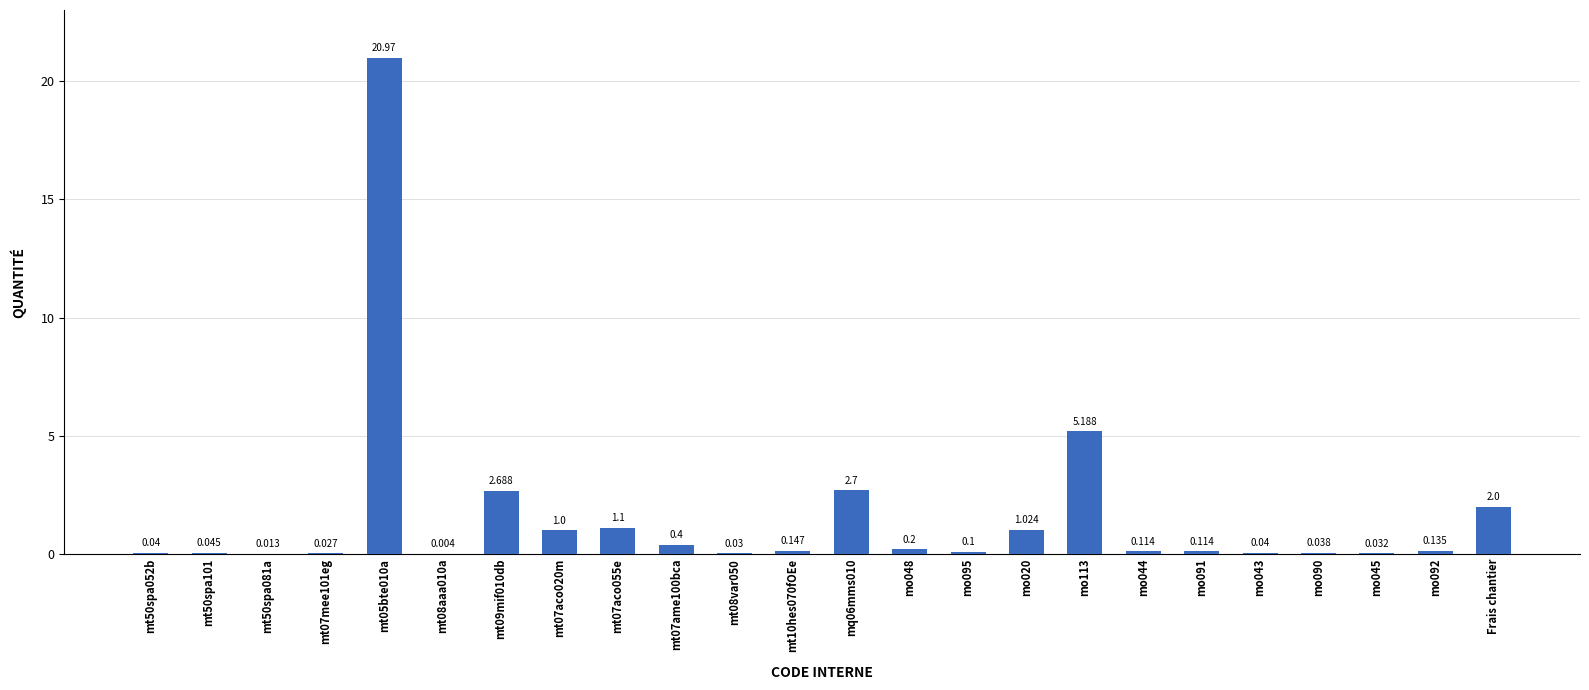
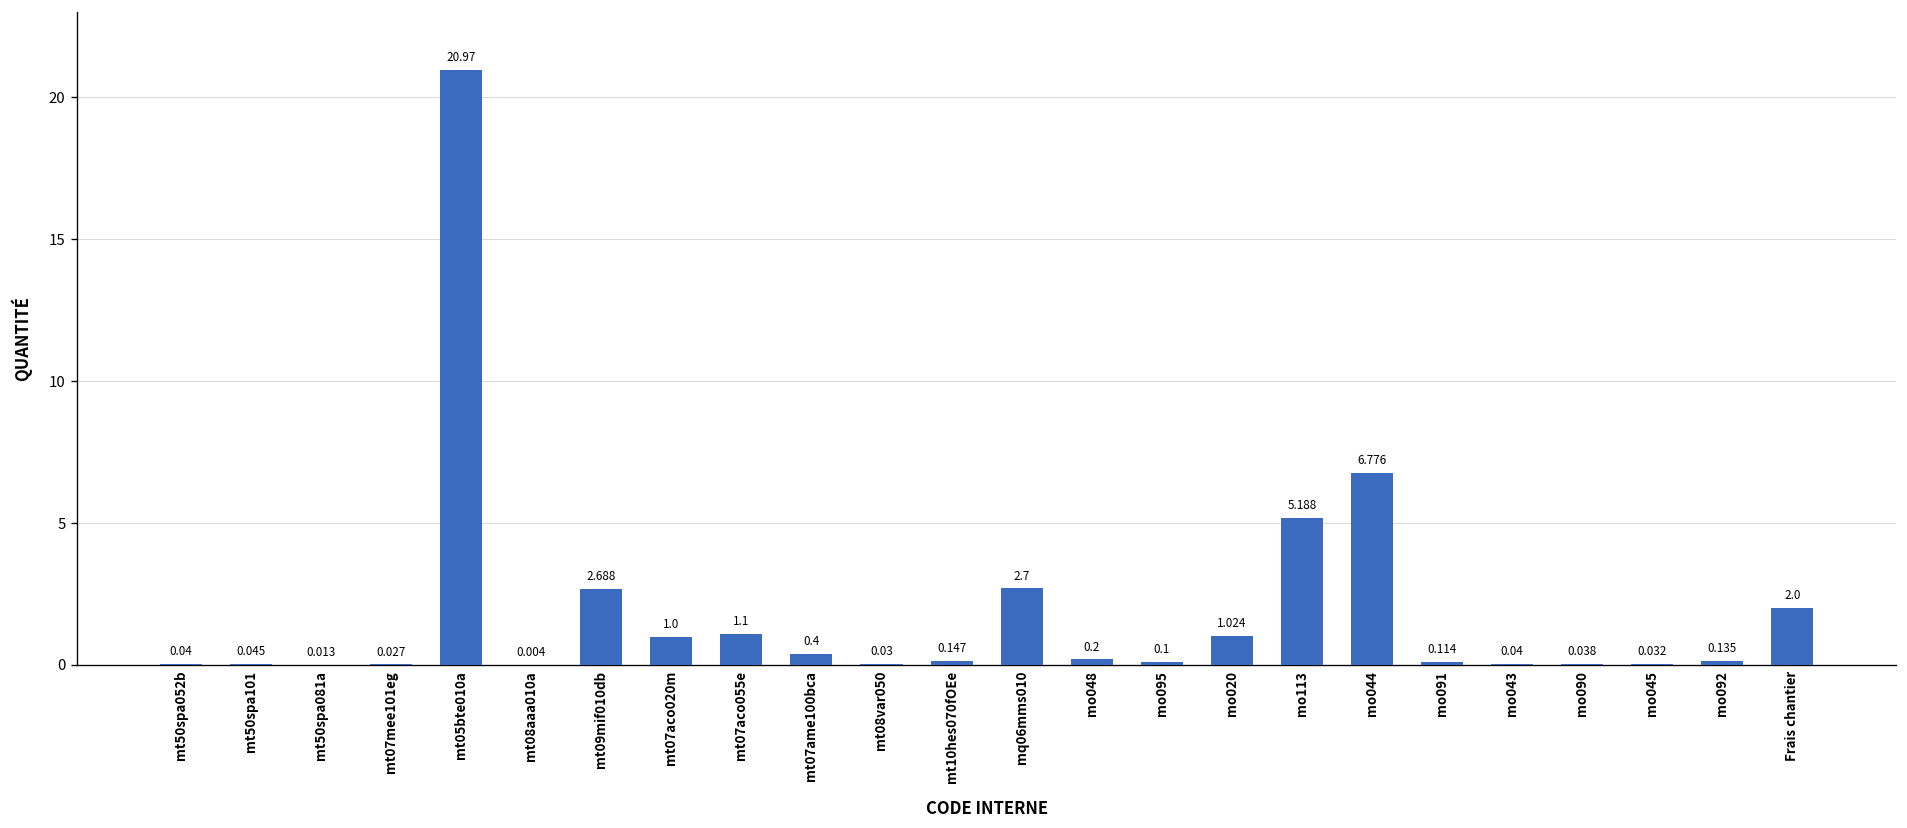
  {
    "mt50spa052b": 0.04,
    "mt50spa101": 0.045,
    "mt50spa081a": 0.013,
    "mt07mee101eg": 0.027,
    "mt05bte010a": 20.97,
    "mt08aaa010a": 0.004,
    "mt09mif010db": 2.688,
    "mt07aco020m": 1.0,
    "mt07aco055e": 1.1,
    "mt07ame100bca": 0.4,
    "mt08var050": 0.03,
    "mt10hes070fOEe": 0.147,
    "mq06mms010": 2.7,
    "mo048": 0.2,
    "mo095": 0.1,
    "mo020": 1.024,
    "mo113": 5.188,
-   "mo044": 0.114,
+   "mo044": 6.776,
    "mo091": 0.114,
    "mo043": 0.04,
    "mo090": 0.038,
    "mo045": 0.032,
    "mo092": 0.135,
    "Frais chantier": 2.0
  }
